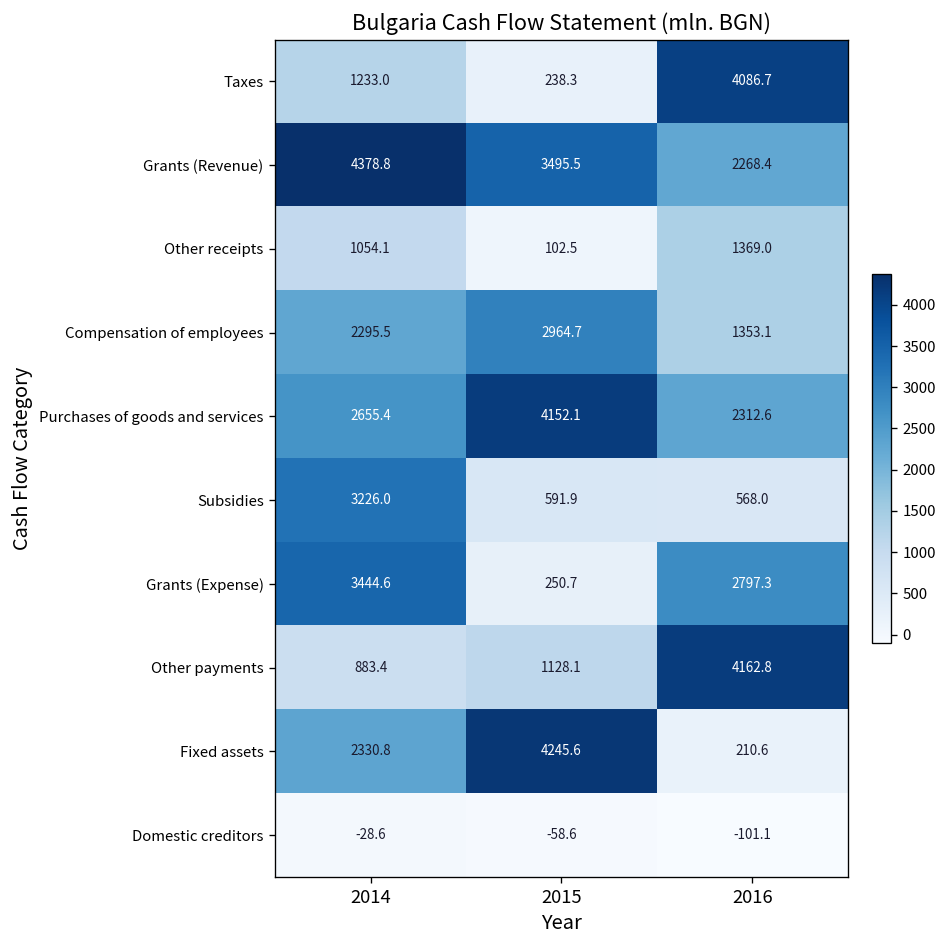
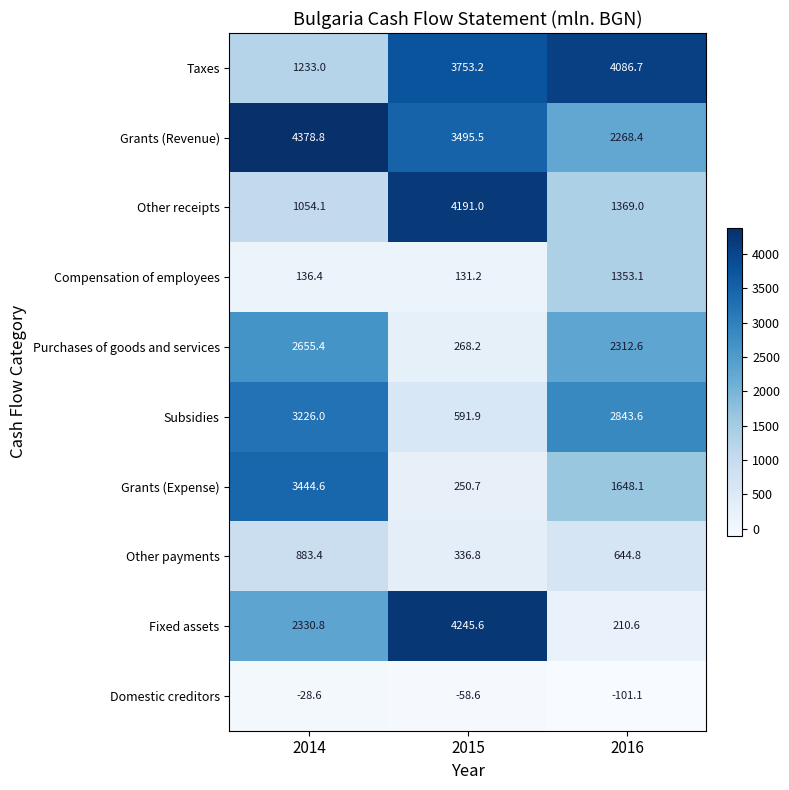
  {
    "Taxes": {
      "2014": 1233.0,
-     "2015": 238.3,
+     "2015": 3753.2,
      "2016": 4086.7
    },
    "Grants (Revenue)": {
      "2014": 4378.8,
      "2015": 3495.5,
      "2016": 2268.4
    },
    "Other receipts": {
      "2014": 1054.1,
-     "2015": 102.5,
+     "2015": 4191.0,
      "2016": 1369.0
    },
    "Compensation of employees": {
-     "2014": 2295.5,
-     "2015": 2964.7,
+     "2014": 136.4,
+     "2015": 131.2,
      "2016": 1353.1
    },
    "Purchases of goods and services": {
      "2014": 2655.4,
-     "2015": 4152.1,
+     "2015": 268.2,
      "2016": 2312.6
    },
    "Subsidies": {
      "2014": 3226.0,
      "2015": 591.9,
-     "2016": 568.0
+     "2016": 2843.6
    },
    "Grants (Expense)": {
      "2014": 3444.6,
      "2015": 250.7,
-     "2016": 2797.3
+     "2016": 1648.1
    },
    "Other payments": {
      "2014": 883.4,
-     "2015": 1128.1,
-     "2016": 4162.8
+     "2015": 336.8,
+     "2016": 644.8
    },
    "Fixed assets": {
      "2014": 2330.8,
      "2015": 4245.6,
      "2016": 210.6
    },
    "Domestic creditors": {
      "2014": -28.6,
      "2015": -58.6,
      "2016": -101.1
    }
  }
